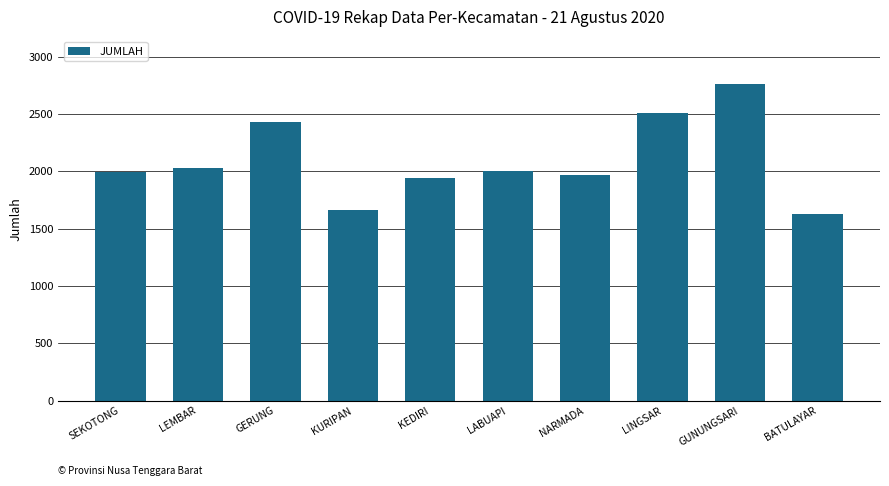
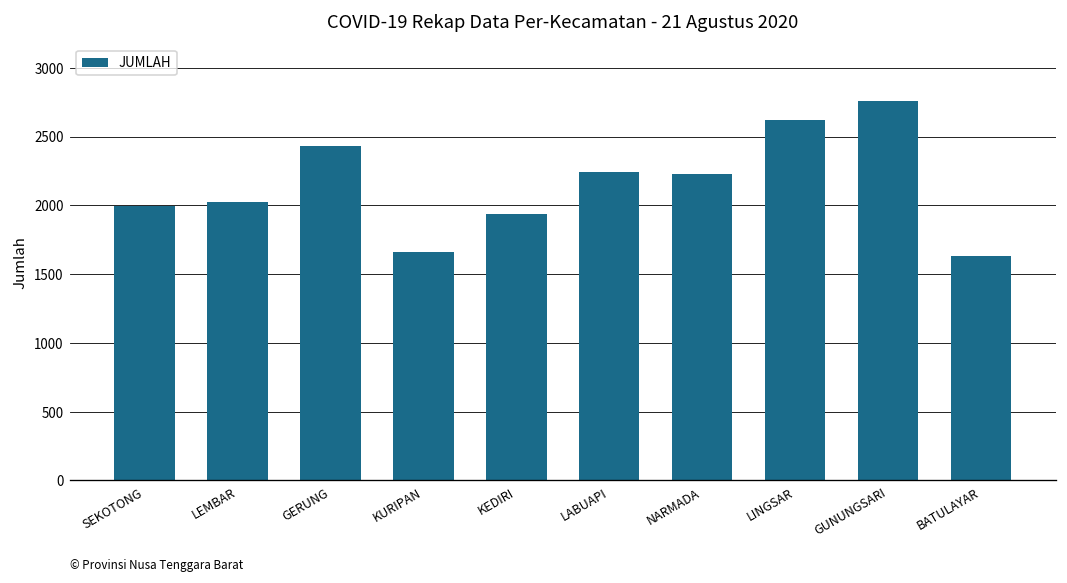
  {
    "SEKOTONG": 2000,
    "LEMBAR": 2030,
    "GERUNG": 2430,
    "KURIPAN": 1660,
    "KEDIRI": 1940,
-   "LABUAPI": 2010,
-   "NARMADA": 1970,
-   "LINGSAR": 2500,
+   "LABUAPI": 2240,
+   "NARMADA": 2230,
+   "LINGSAR": 2620,
    "GUNUNGSARI": 2760,
    "BATULAYAR": 1630
  }
